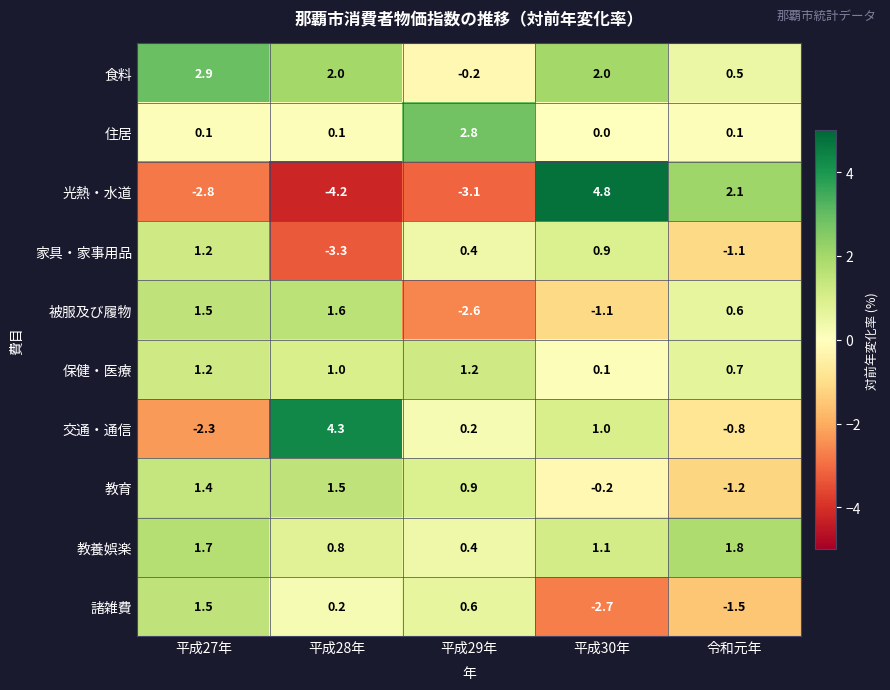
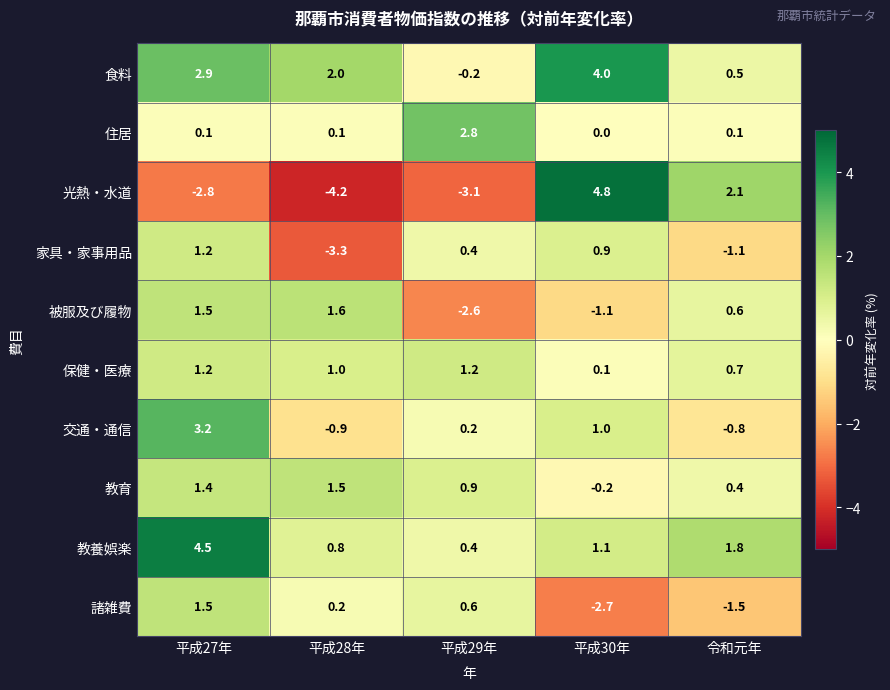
  {
    "食料": {
      "平成27年": 2.9,
      "平成28年": 2.0,
      "平成29年": -0.2,
-     "平成30年": 2.0,
+     "平成30年": 4.0,
      "令和元年": 0.5
    },
    "住居": {
      "平成27年": 0.1,
      "平成28年": 0.1,
      "平成29年": 2.8,
      "平成30年": 0.0,
      "令和元年": 0.1
    },
    "光熱・水道": {
      "平成27年": -2.8,
      "平成28年": -4.2,
      "平成29年": -3.1,
      "平成30年": 4.8,
      "令和元年": 2.1
    },
    "家具・家事用品": {
      "平成27年": 1.2,
      "平成28年": -3.3,
      "平成29年": 0.4,
      "平成30年": 0.9,
      "令和元年": -1.1
    },
    "被服及び履物": {
      "平成27年": 1.5,
      "平成28年": 1.6,
      "平成29年": -2.6,
      "平成30年": -1.1,
      "令和元年": 0.6
    },
    "保健・医療": {
      "平成27年": 1.2,
      "平成28年": 1.0,
      "平成29年": 1.2,
      "平成30年": 0.1,
      "令和元年": 0.7
    },
    "交通・通信": {
-     "平成27年": -2.3,
-     "平成28年": 4.3,
+     "平成27年": 3.2,
+     "平成28年": -0.9,
      "平成29年": 0.2,
      "平成30年": 1.0,
      "令和元年": -0.8
    },
    "教育": {
      "平成27年": 1.4,
      "平成28年": 1.5,
      "平成29年": 0.9,
      "平成30年": -0.2,
-     "令和元年": -1.2
+     "令和元年": 0.4
    },
    "教養娯楽": {
-     "平成27年": 1.7,
+     "平成27年": 4.5,
      "平成28年": 0.8,
      "平成29年": 0.4,
      "平成30年": 1.1,
      "令和元年": 1.8
    },
    "諸雑費": {
      "平成27年": 1.5,
      "平成28年": 0.2,
      "平成29年": 0.6,
      "平成30年": -2.7,
      "令和元年": -1.5
    }
  }
